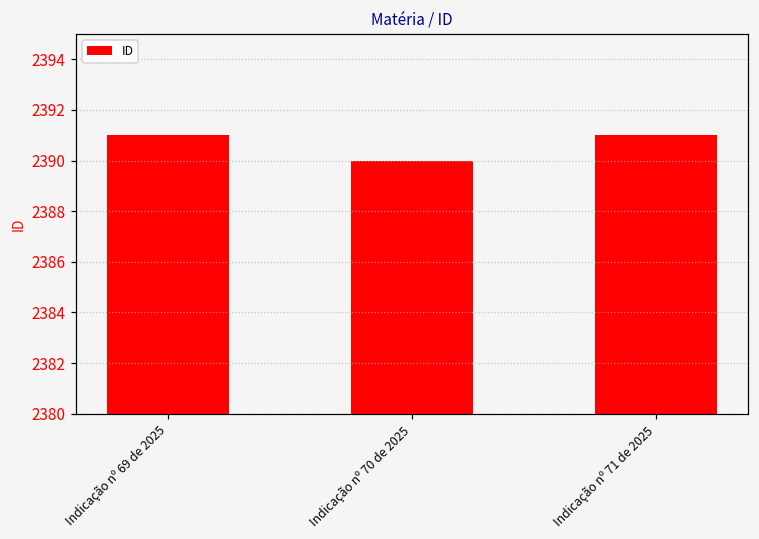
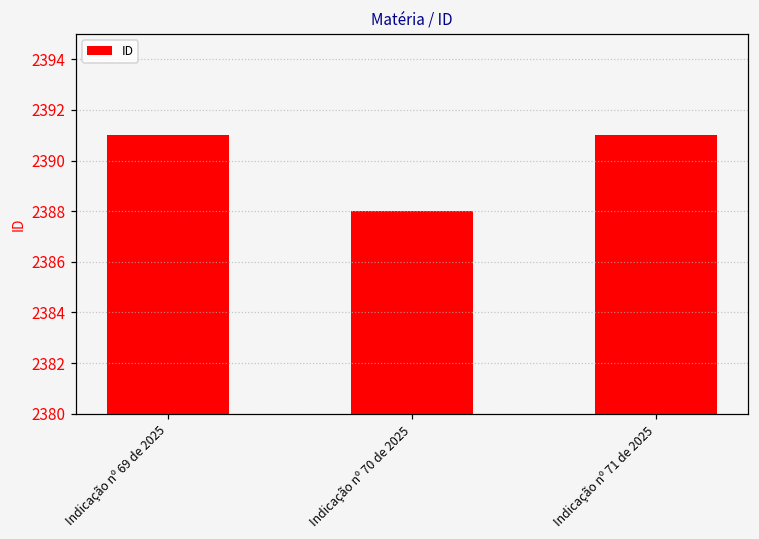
  {
    "Indicação nº 69 de 2025": 2391,
-   "Indicação nº 70 de 2025": 2390,
+   "Indicação nº 70 de 2025": 2388,
    "Indicação nº 71 de 2025": 2391
  }
